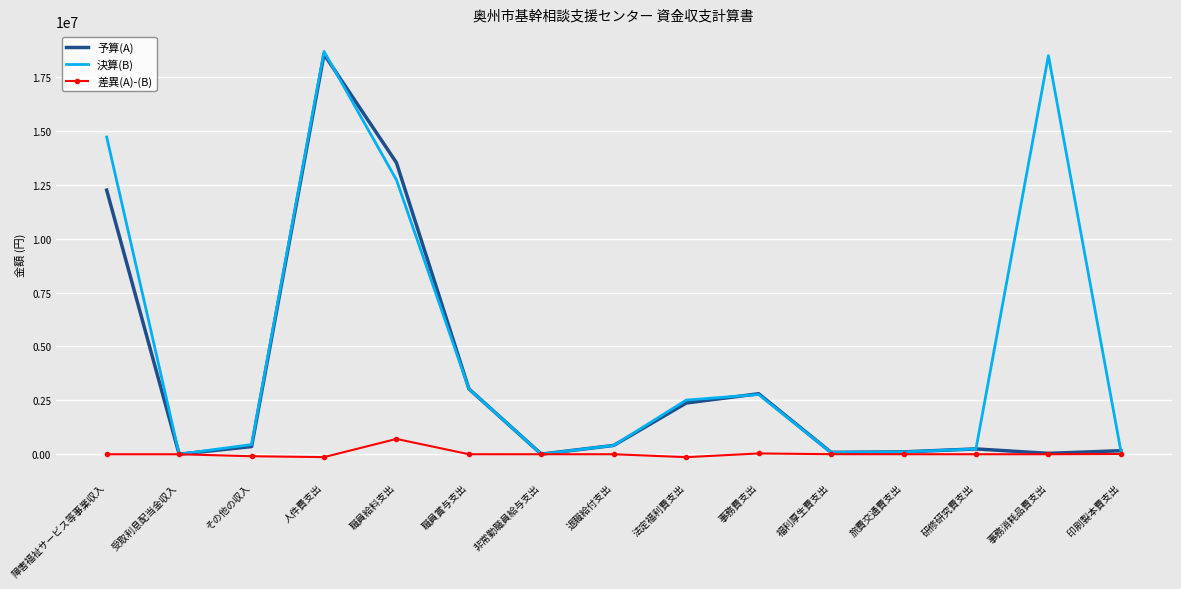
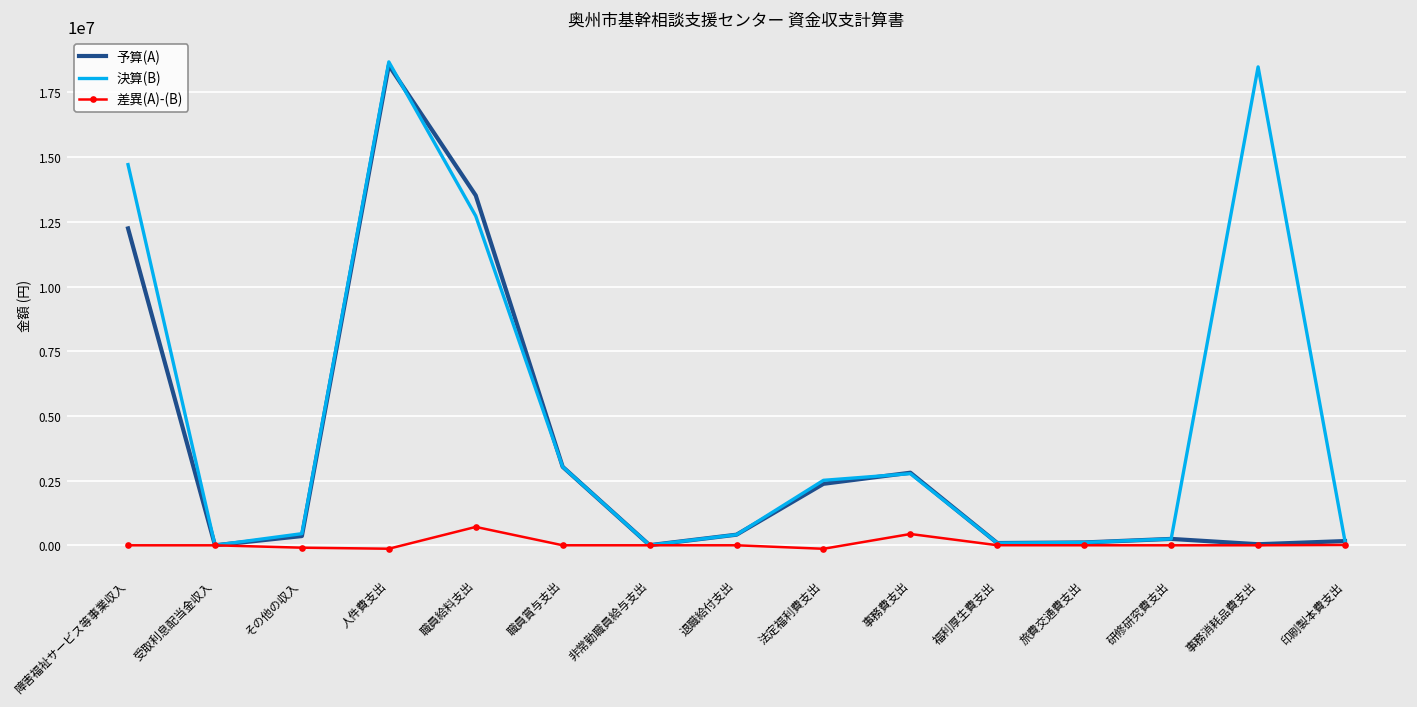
  {
    "予算(A)": {
      "障害福祉サービス等事業収入": 12200000,
      "人件費支出": 18500000,
      "職員給料支出": 13500000,
      "法定福利費支出": 2400000
    },
    "決算(B)": {
      "障害福祉サービス等事業収入": 14700000,
      "人件費支出": 18700000,
      "職員給料支出": 12700000,
      "法定福利費支出": 2500000,
      "事務消耗品費支出": 18500000
    },
    "差異(A)-(B)": {
      "障害福祉サービス等事業収入": 0,
      "その他の収入": -100000,
      "人件費支出": -100000,
      "職員給料支出": 700000,
      "職員賞与支出": 0,
      "退職給付支出": 0,
      "法定福利費支出": -100000,
-     "事務費支出": 0,
+     "事務費支出": 400000,
      "研修研究費支出": 0,
      "印刷製本費支出": 0
    }
  }
